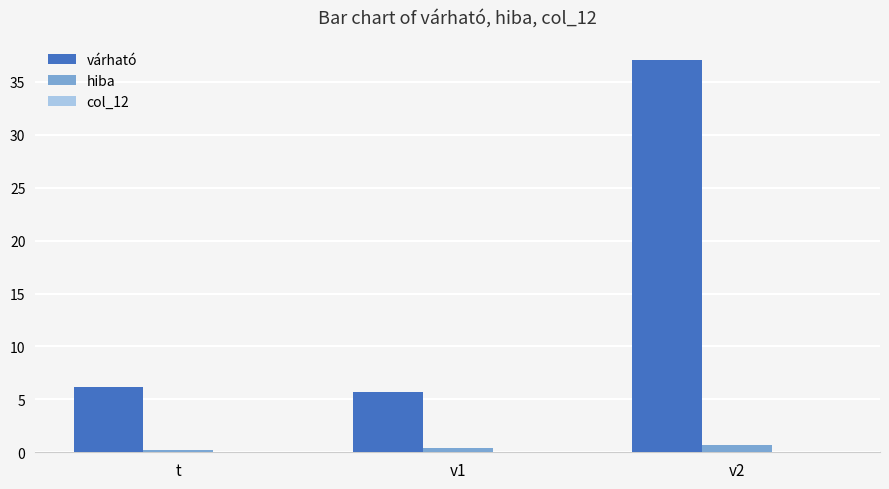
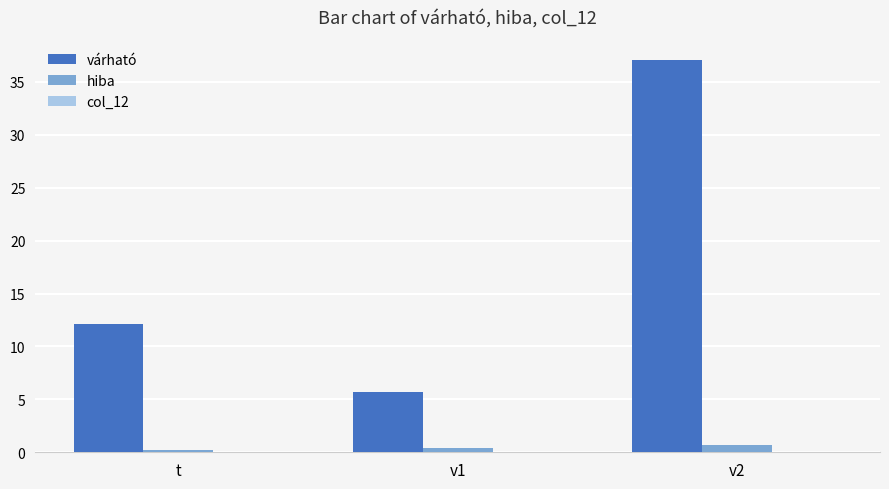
  {
    "várható": {
-     "t": 6.2,
+     "t": 12.1,
      "v1": 5.7,
      "v2": 37.0
    }
  }
